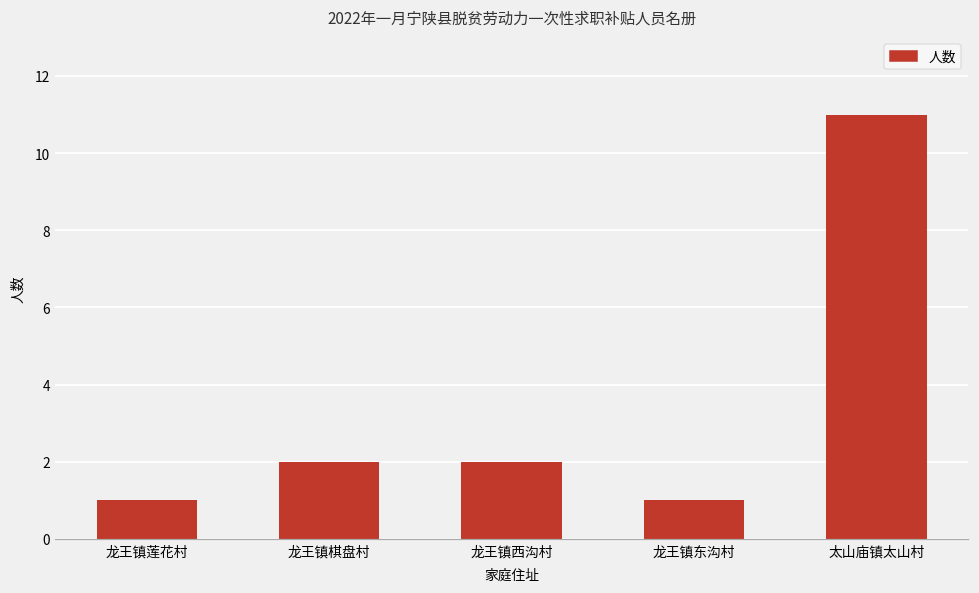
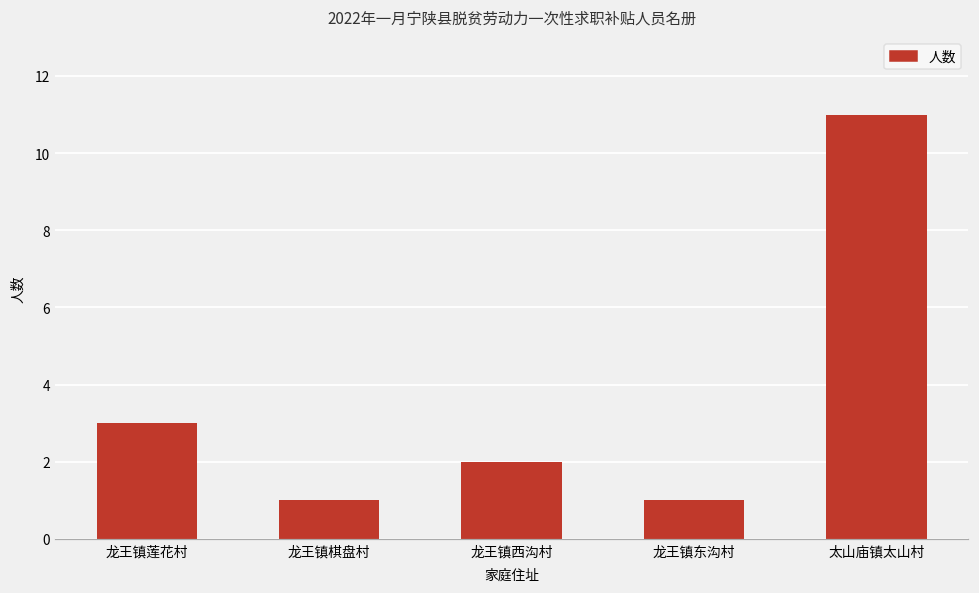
  {
-   "龙王镇莲花村": 1,
-   "龙王镇棋盘村": 2,
+   "龙王镇莲花村": 3,
+   "龙王镇棋盘村": 1,
    "龙王镇西沟村": 2,
    "龙王镇东沟村": 1,
    "太山庙镇太山村": 11
  }
